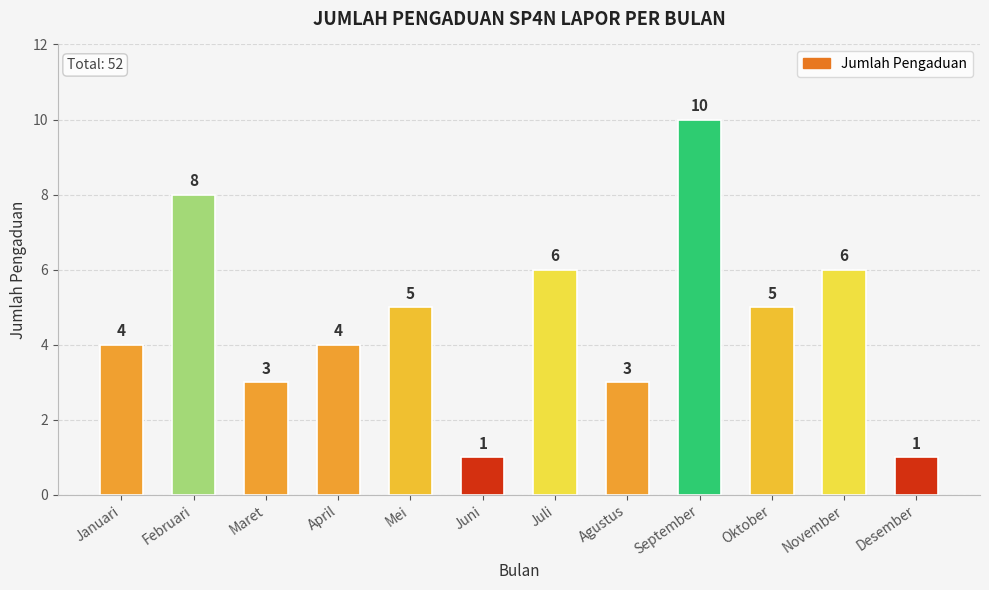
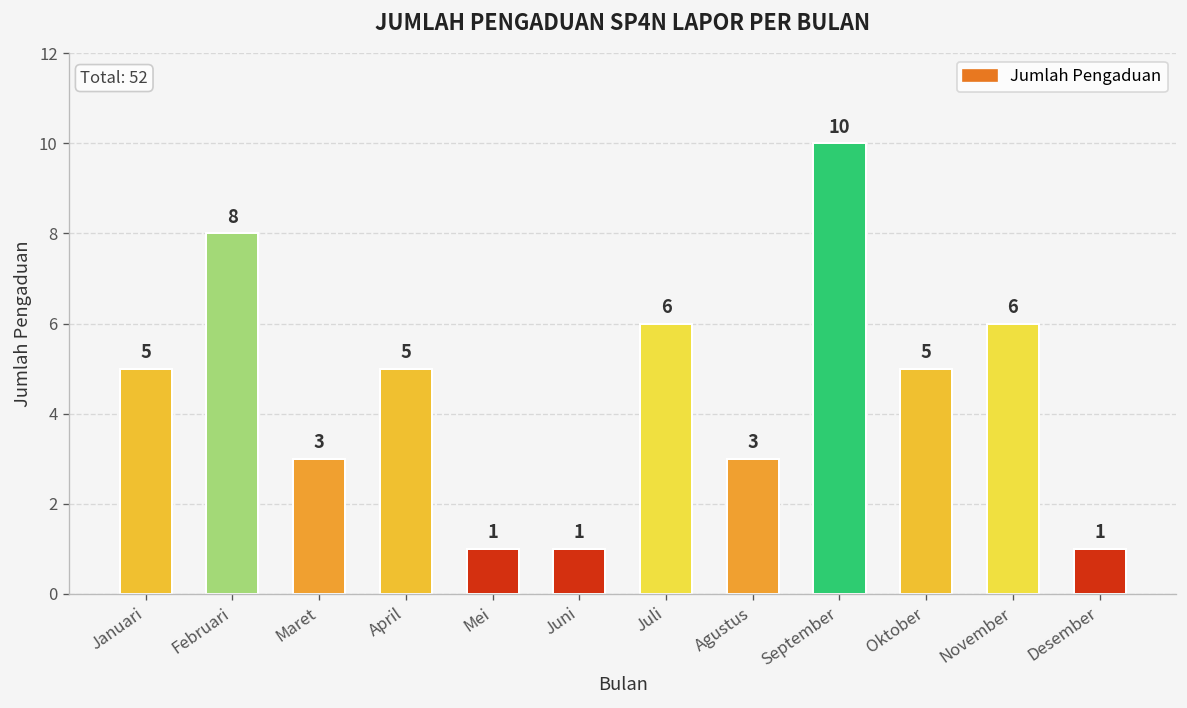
  {
-   "Januari": 4,
+   "Januari": 5,
    "Februari": 8,
    "Maret": 3,
-   "April": 4,
-   "Mei": 5,
+   "April": 5,
+   "Mei": 1,
    "Juni": 1,
    "Juli": 6,
    "Agustus": 3,
    "September": 10,
    "Oktober": 5,
    "November": 6,
    "Desember": 1
  }
